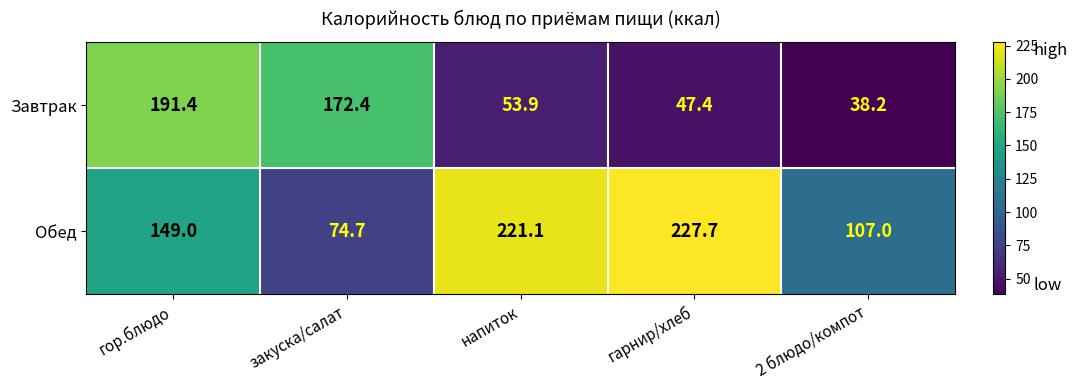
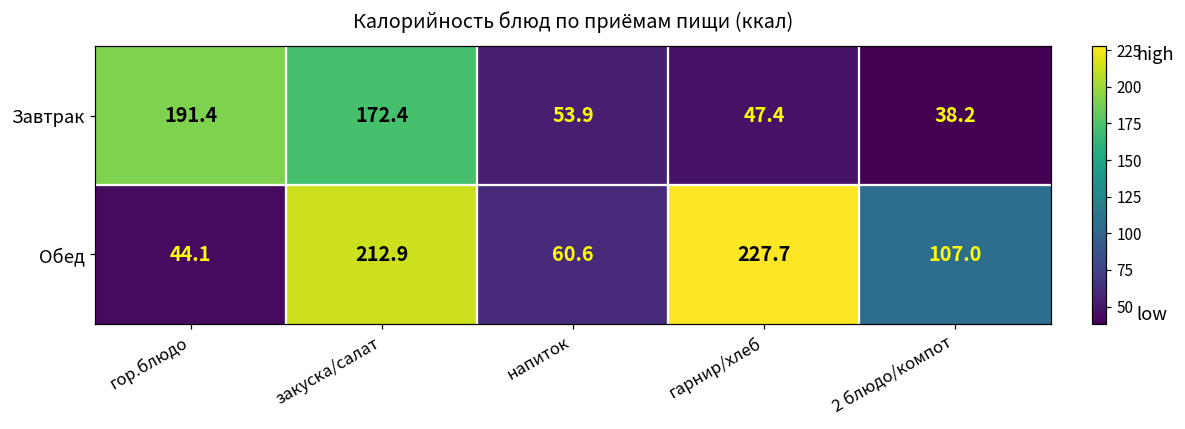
  {
    "Завтрак": {
      "гор.блюдо": 191.4,
      "закуска/салат": 172.4,
      "напиток": 53.9,
      "гарнир/хлеб": 47.4,
      "2 блюдо/компот": 38.2
    },
    "Обед": {
-     "гор.блюдо": 149.0,
-     "закуска/салат": 74.7,
-     "напиток": 221.1,
+     "гор.блюдо": 44.1,
+     "закуска/салат": 212.9,
+     "напиток": 60.6,
      "гарнир/хлеб": 227.7,
      "2 блюдо/компот": 107.0
    }
  }
